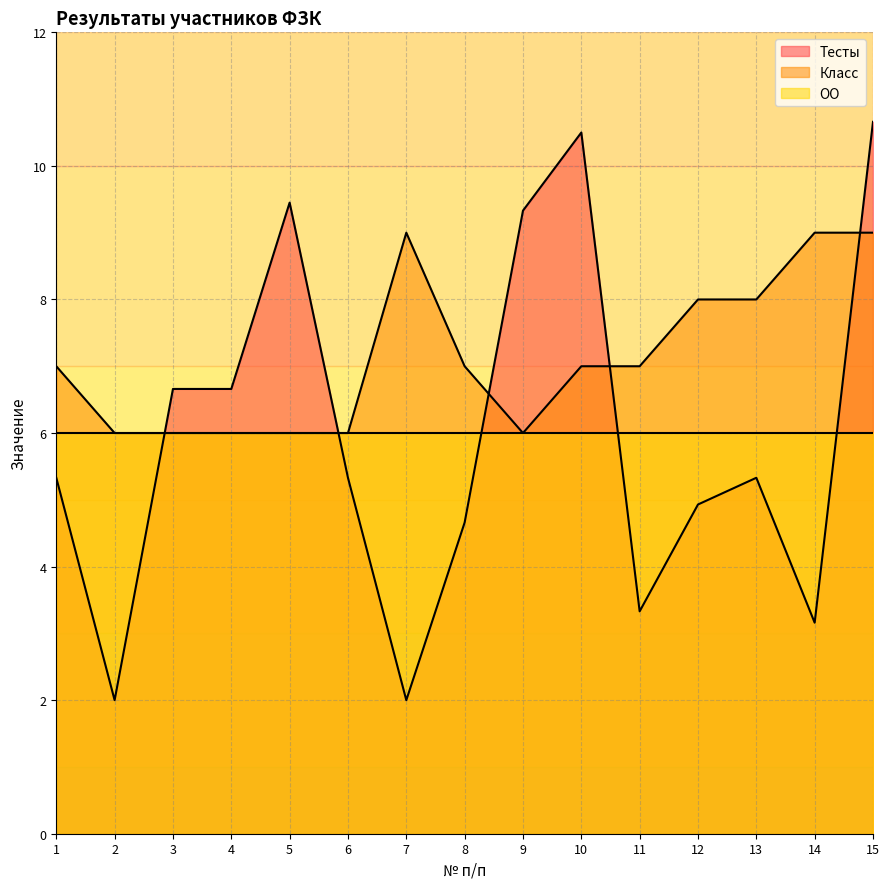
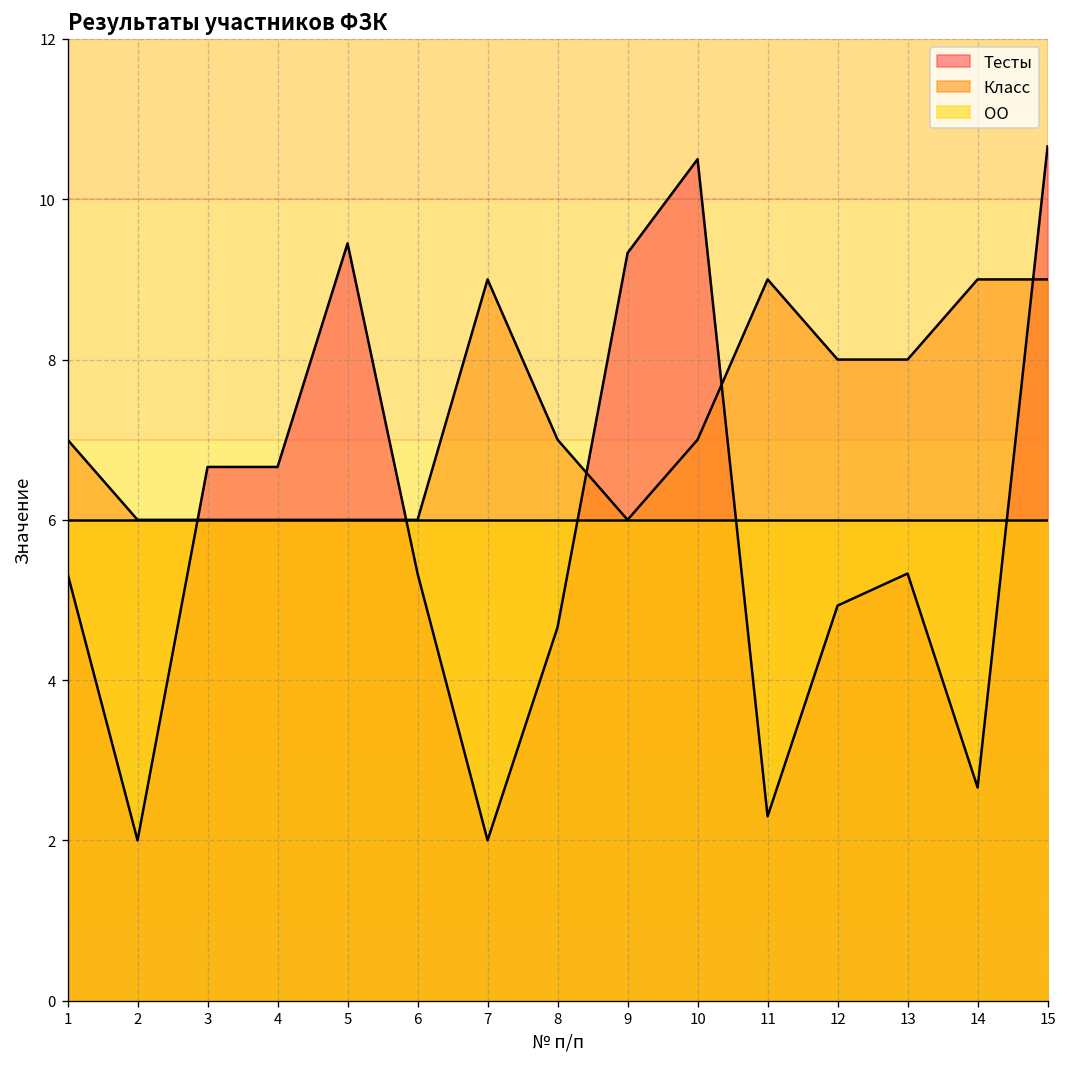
  {
    "Тесты": {
      "1": 5.3,
      "2": 2.0,
      "3": 6.7,
      "4": 6.7,
      "5": 9.5,
      "6": 5.3,
      "7": 2.0,
      "8": 4.7,
      "9": 9.3,
      "10": 10.5,
-     "11": 3.3,
+     "11": 2.3,
      "12": 4.9,
      "13": 5.3,
-     "14": 3.2,
+     "14": 2.7,
      "15": 10.7
    },
    "Класс": {
      "1": 7,
      "7": 9,
      "8": 7,
      "10": 7,
-     "11": 7,
+     "11": 9,
      "12": 8,
      "13": 8,
      "14": 9,
      "15": 9
    },
    "ОО": {
      "1": 6.0,
      "7": 6.0,
      "8": 6.0,
      "10": 6.0,
      "11": 6.0,
      "12": 6.0,
      "13": 6.0,
      "14": 6.0,
      "15": 6.0
    }
  }
